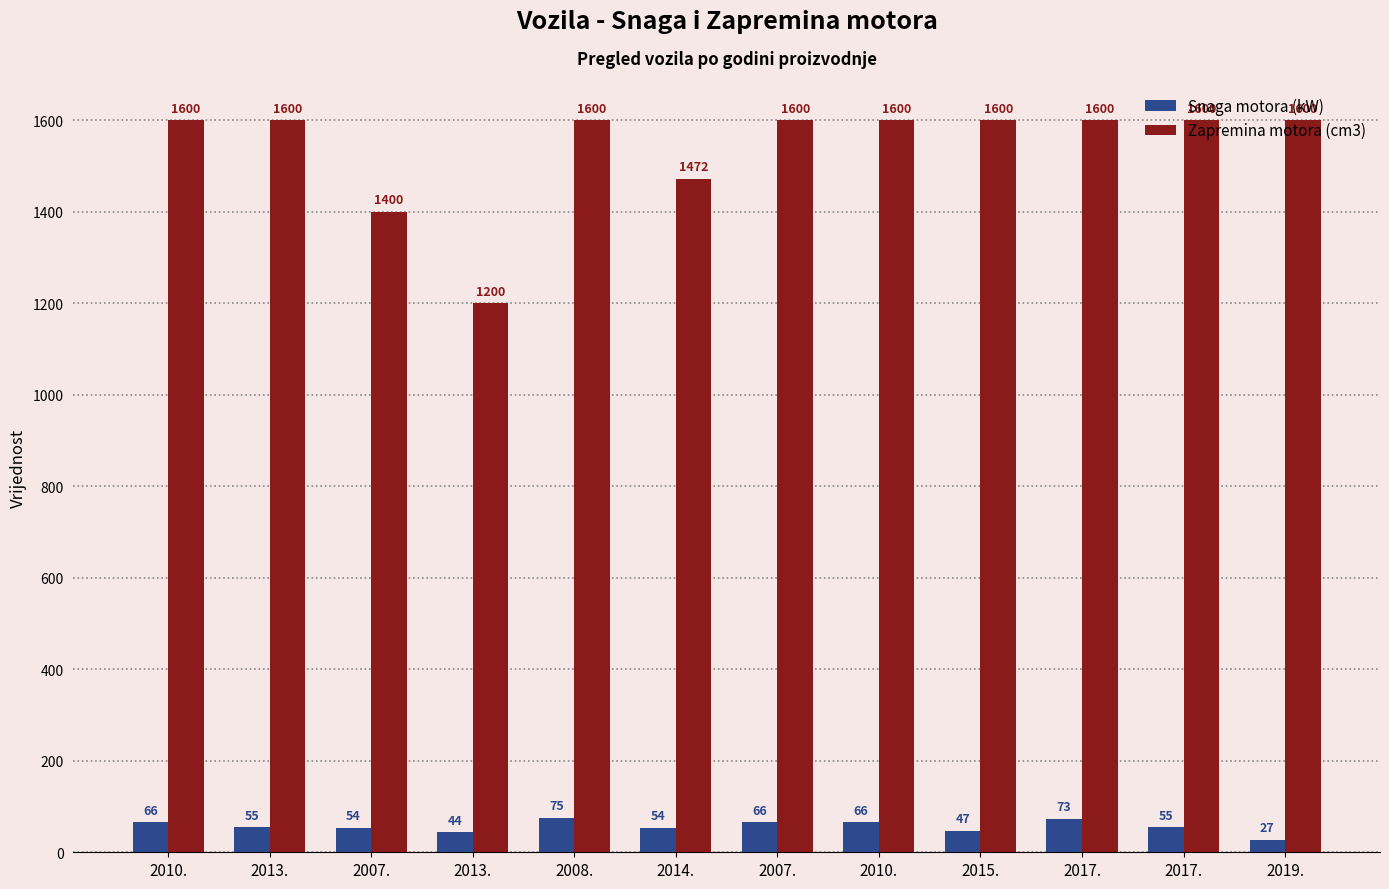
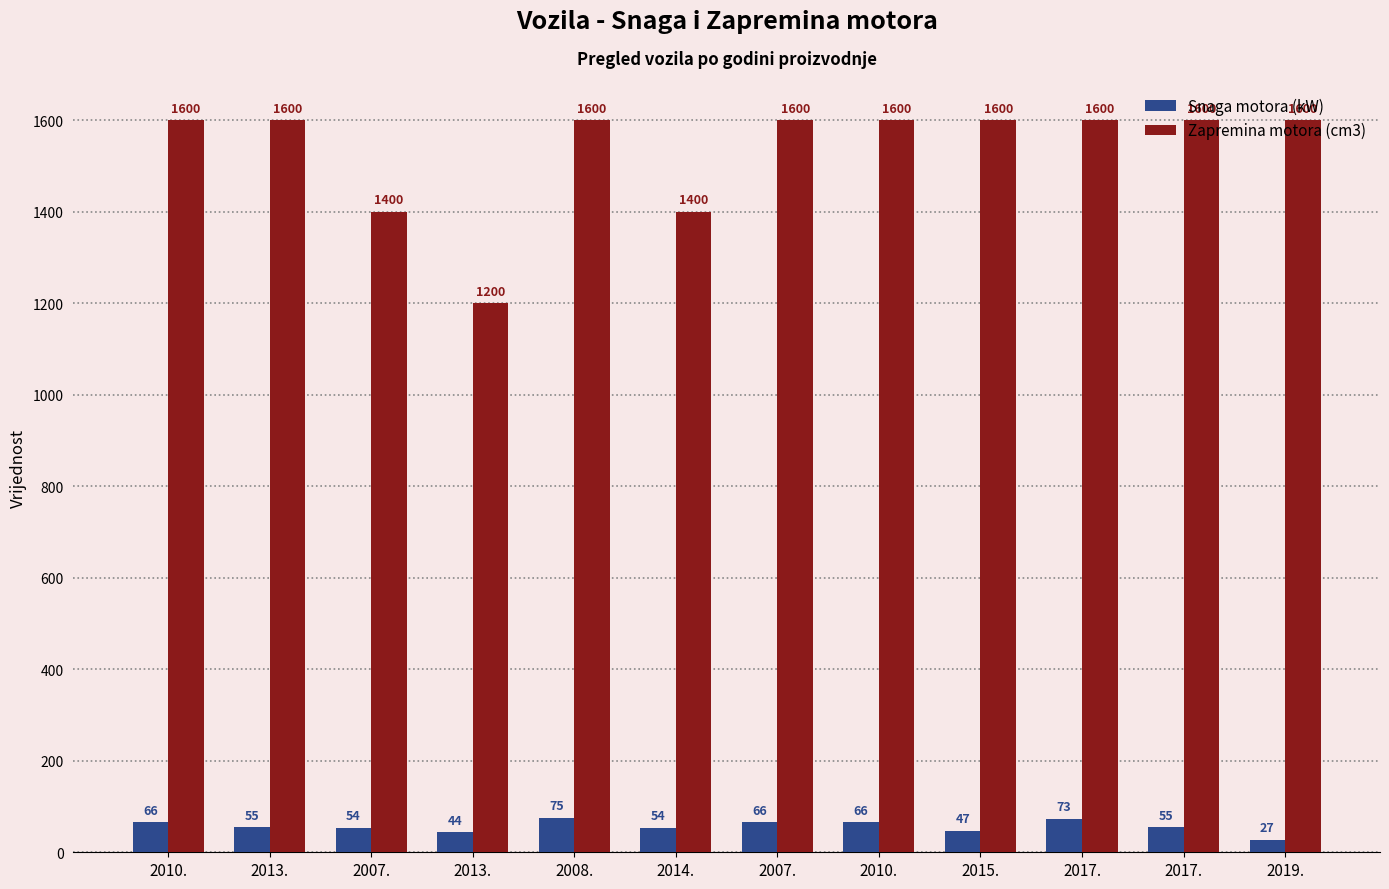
  {
    "Snaga motora (kW)": {
      "2008.": 75,
      "2014.": 54,
      "2015.": 47,
      "2019.": 27
    },
    "Zapremina motora (cm3)": {
      "2008.": 1600,
-     "2014.": 1472,
+     "2014.": 1400,
      "2015.": 1600,
      "2019.": 1600
    }
  }
